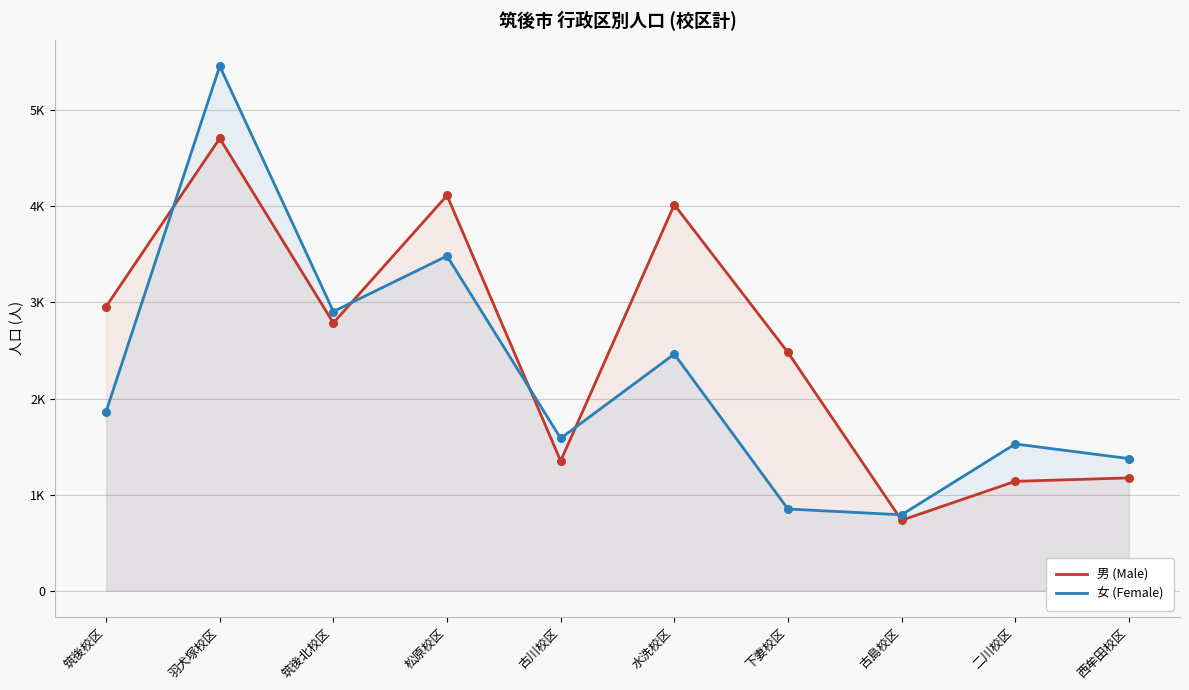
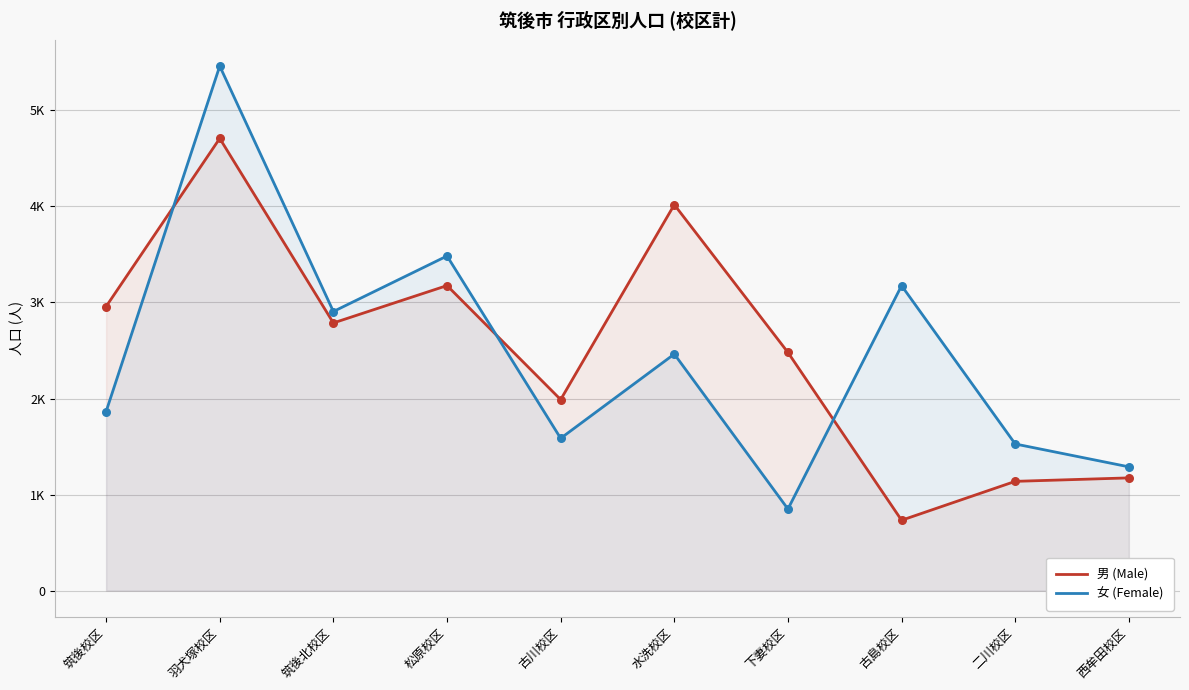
  {
    "男 (Male)": {
      "筑後校区": 3000,
      "羽犬塚校区": 4700,
      "筑後北校区": 2800,
-     "松原校区": 4100,
-     "古川校区": 1400,
+     "松原校区": 3200,
+     "古川校区": 2000,
      "水洗校区": 4000,
      "下妻校区": 2500,
      "古島校区": 700,
      "二川校区": 1100,
      "西牟田校区": 1200
    },
    "女 (Female)": {
      "筑後校区": 1900,
      "羽犬塚校区": 5500,
      "筑後北校区": 2900,
      "松原校区": 3500,
      "古川校区": 1600,
      "水洗校区": 2500,
      "下妻校区": 900,
-     "古島校区": 800,
+     "古島校区": 3200,
      "二川校区": 1500,
-     "西牟田校区": 1400
+     "西牟田校区": 1300
    }
  }
